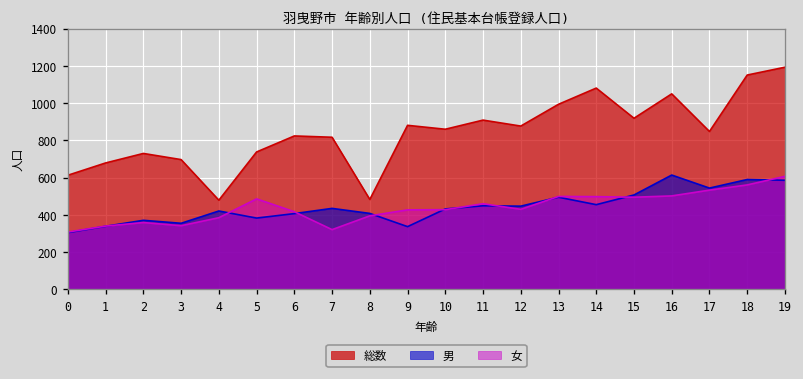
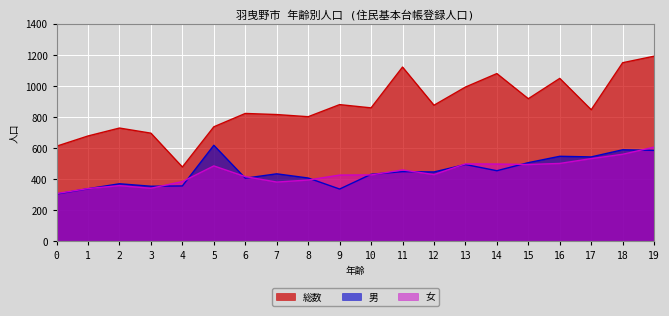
  {
    "総数": {
      "0": 610,
      "1": 680,
      "2": 730,
      "3": 700,
      "4": 480,
      "5": 740,
      "6": 820,
      "7": 820,
-     "8": 480,
+     "8": 800,
      "9": 880,
      "10": 860,
-     "11": 910,
+     "11": 1120,
      "12": 880,
      "13": 990,
      "14": 1080,
      "15": 920,
      "16": 1050,
      "17": 850,
      "18": 1150,
      "19": 1190
    },
    "男": {
-     "4": 420,
-     "5": 380,
+     "4": 360,
+     "5": 620,
      "7": 440,
      "9": 340,
      "12": 450,
      "14": 460,
-     "16": 610,
+     "16": 550,
      "18": 590,
      "19": 590
    },
    "女": {
      "4": 390,
      "5": 490,
-     "7": 320,
+     "7": 380,
      "9": 430,
      "12": 430,
      "14": 500,
      "16": 500,
      "18": 560,
      "19": 610
    }
  }
